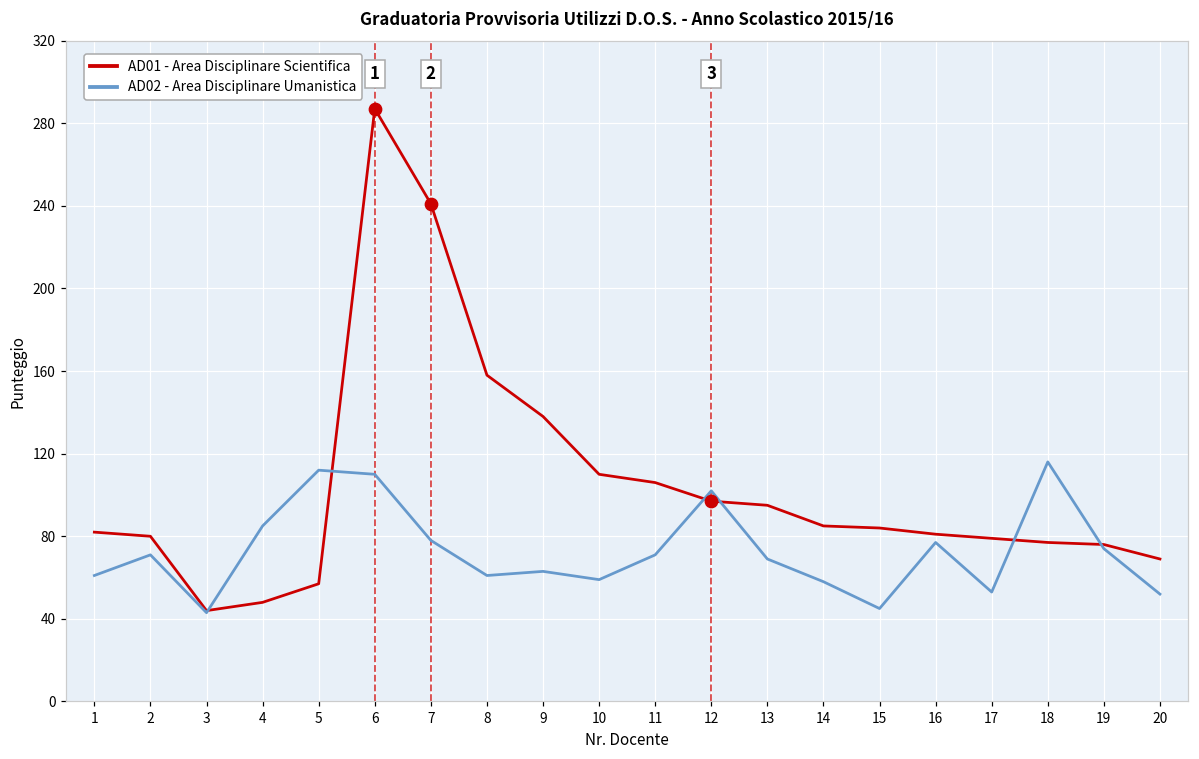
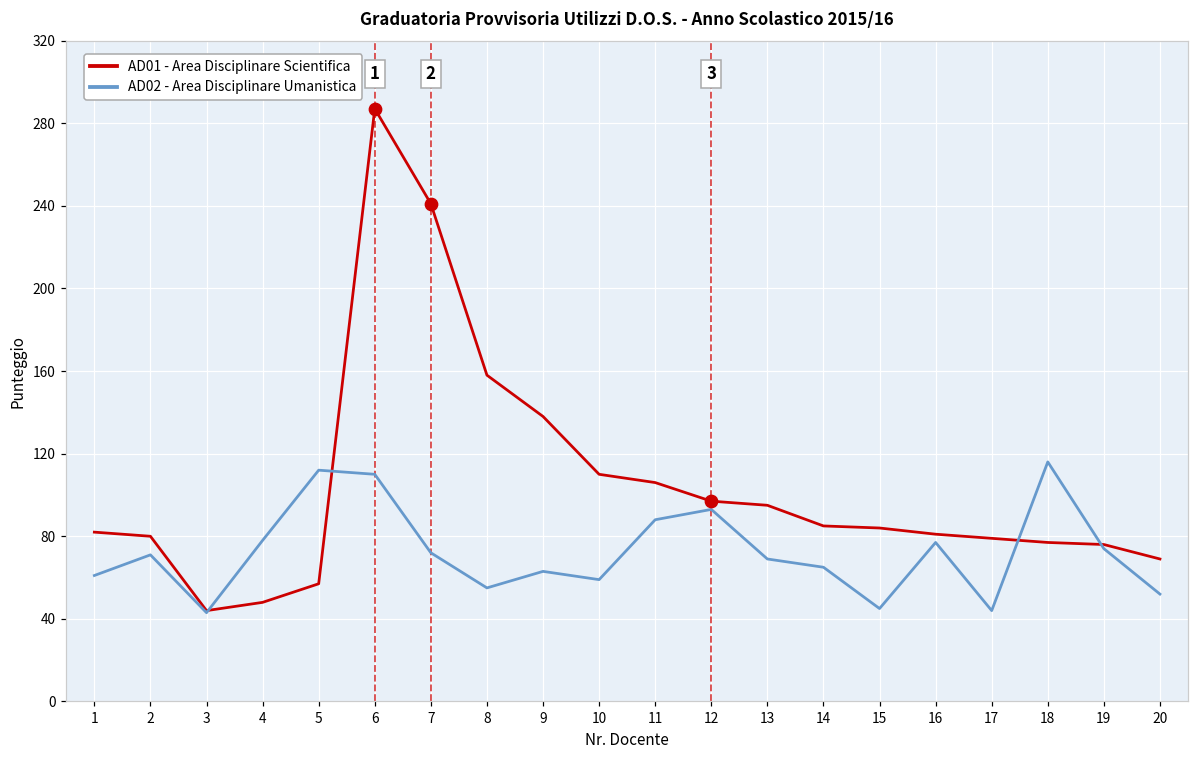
  {
    "AD02 - Area Disciplinare Umanistica": {
      "1": 61,
      "2": 71,
-     "4": 85,
+     "4": 78,
      "5": 112,
      "6": 110,
-     "7": 78,
-     "8": 61,
+     "7": 72,
+     "8": 55,
      "9": 63,
      "10": 59,
-     "11": 71,
-     "12": 102,
+     "11": 88,
+     "12": 93,
      "13": 69,
-     "14": 58,
+     "14": 65,
      "15": 45,
      "16": 77,
-     "17": 53,
+     "17": 44,
      "18": 116,
      "19": 74,
      "20": 52
    }
  }
